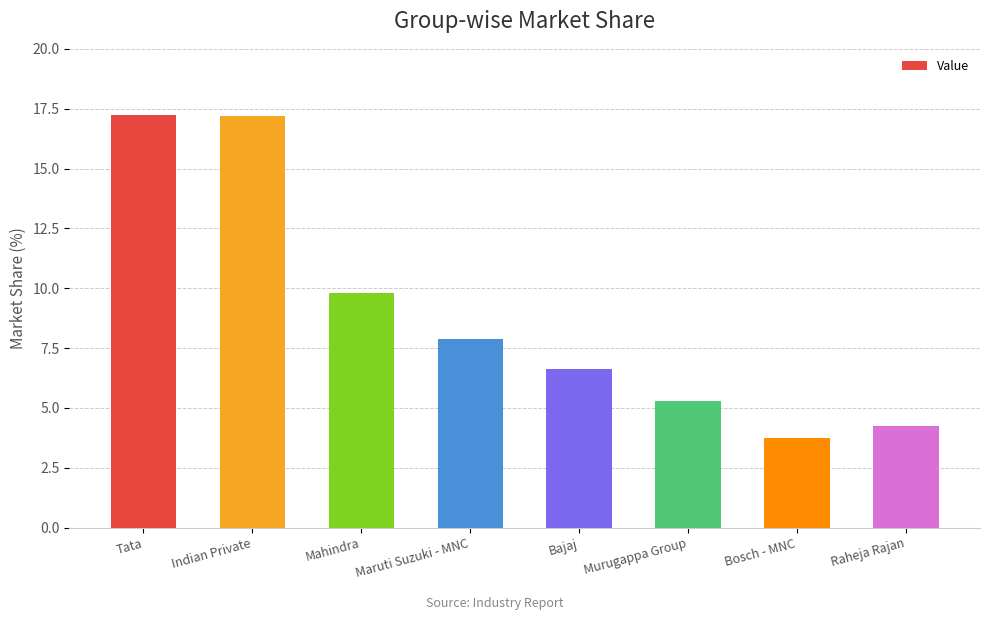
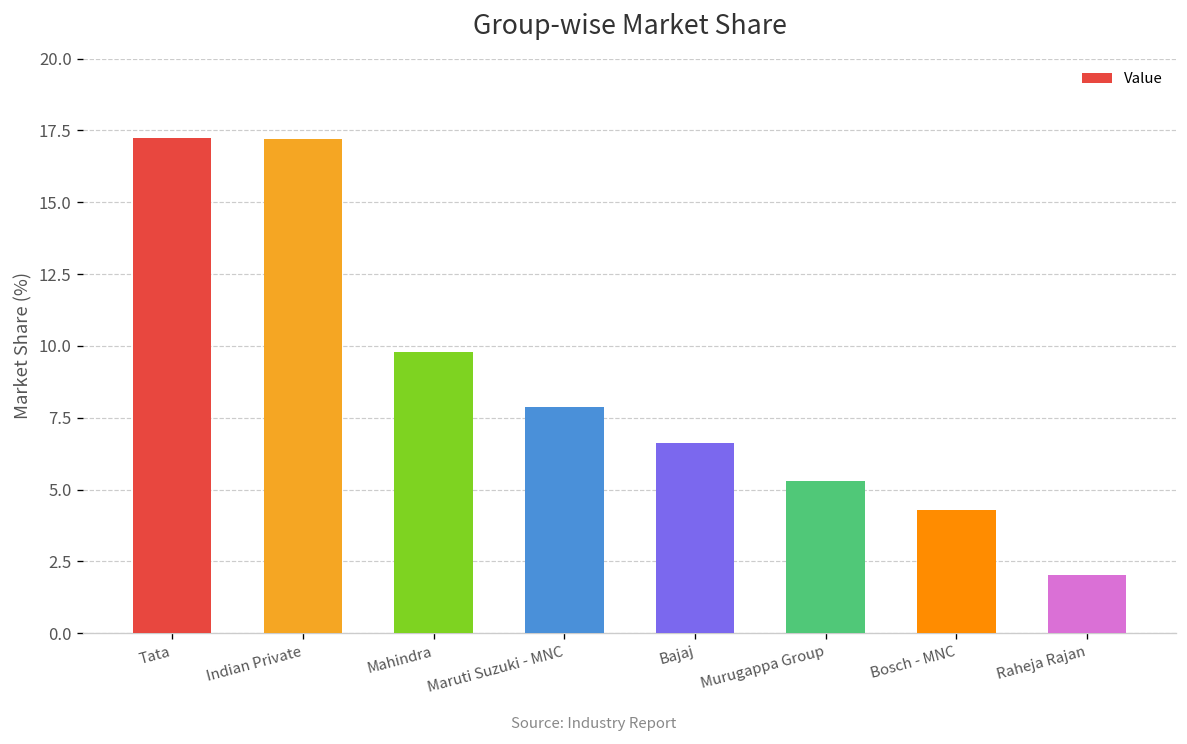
  {
    "Tata": 17.3,
    "Indian Private": 17.2,
    "Mahindra": 9.8,
    "Maruti Suzuki - MNC": 7.9,
    "Bajaj": 6.6,
    "Murugappa Group": 5.3,
-   "Bosch - MNC": 3.8,
-   "Raheja Rajan": 4.2
+   "Bosch - MNC": 4.3,
+   "Raheja Rajan": 2.0
  }
